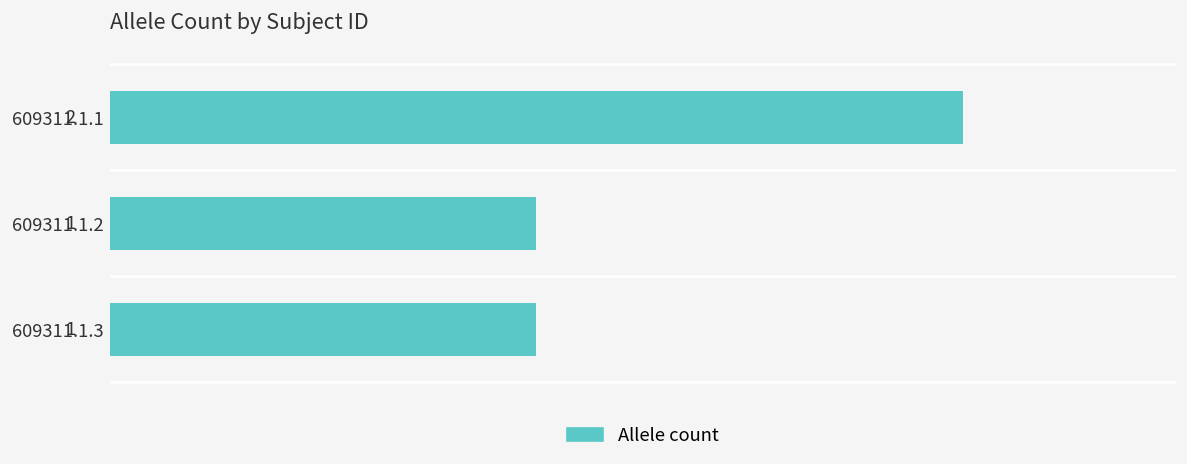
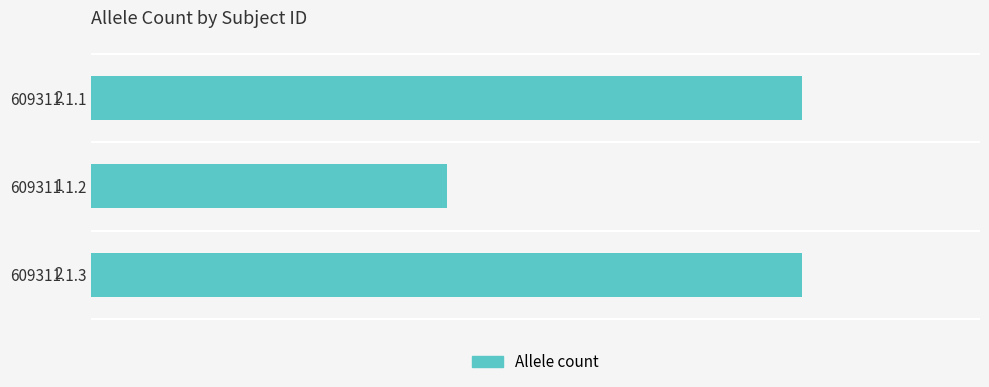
  {
-   "609311.1.3": 1
+   "609311.1.3": 2
  }
